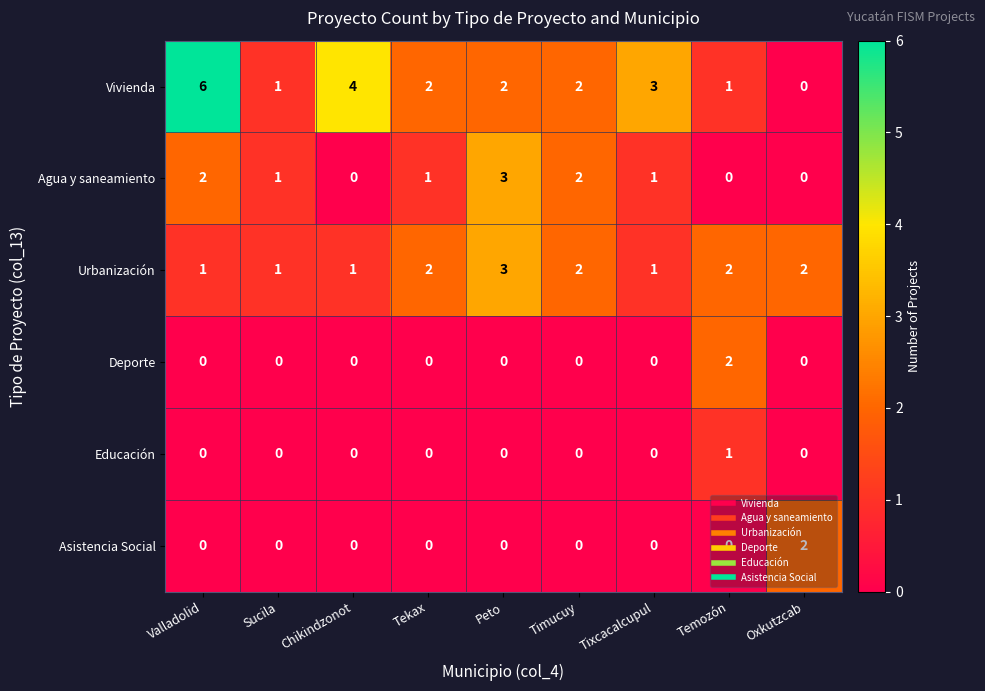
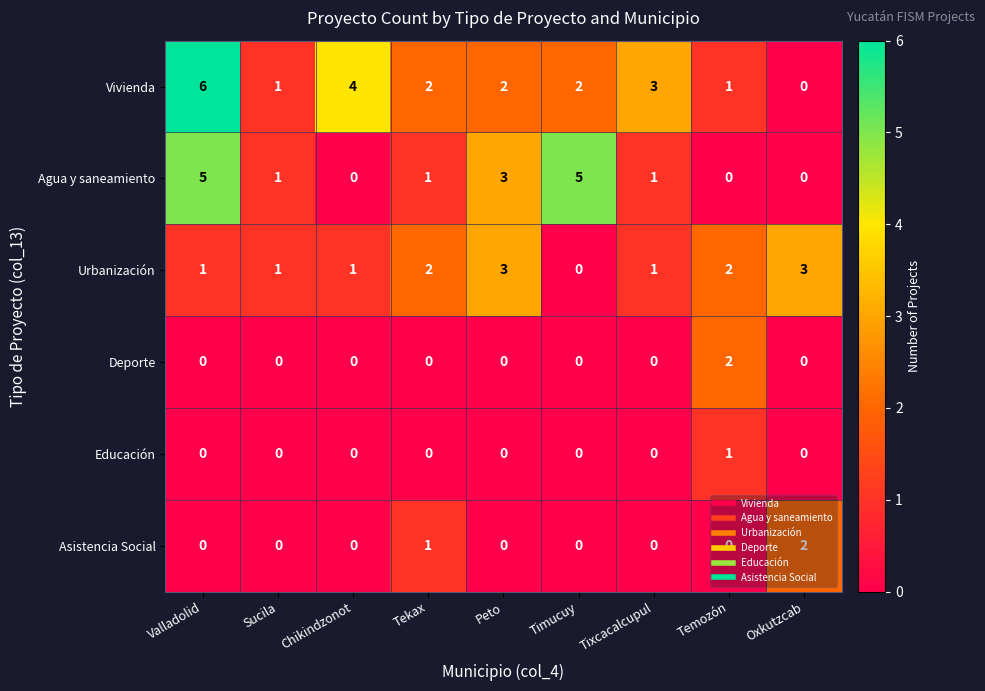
  {
    "Vivienda": {
      "Valladolid": 6,
      "Sucila": 1,
      "Chikindzonot": 4,
      "Tekax": 2,
      "Peto": 2,
      "Timucuy": 2,
      "Tixcacalcupul": 3,
      "Temozón": 1,
      "Oxkutzcab": 0
    },
    "Agua y saneamiento": {
-     "Valladolid": 2,
+     "Valladolid": 5,
      "Sucila": 1,
      "Chikindzonot": 0,
      "Tekax": 1,
      "Peto": 3,
-     "Timucuy": 2,
+     "Timucuy": 5,
      "Tixcacalcupul": 1,
      "Temozón": 0,
      "Oxkutzcab": 0
    },
    "Urbanización": {
      "Valladolid": 1,
      "Sucila": 1,
      "Chikindzonot": 1,
      "Tekax": 2,
      "Peto": 3,
-     "Timucuy": 2,
+     "Timucuy": 0,
      "Tixcacalcupul": 1,
      "Temozón": 2,
-     "Oxkutzcab": 2
+     "Oxkutzcab": 3
    },
    "Deporte": {
      "Valladolid": 0,
      "Sucila": 0,
      "Chikindzonot": 0,
      "Tekax": 0,
      "Peto": 0,
      "Timucuy": 0,
      "Tixcacalcupul": 0,
      "Temozón": 2,
      "Oxkutzcab": 0
    },
    "Educación": {
      "Valladolid": 0,
      "Sucila": 0,
      "Chikindzonot": 0,
      "Tekax": 0,
      "Peto": 0,
      "Timucuy": 0,
      "Tixcacalcupul": 0,
      "Temozón": 1,
      "Oxkutzcab": 0
    },
    "Asistencia Social": {
      "Valladolid": 0,
      "Sucila": 0,
      "Chikindzonot": 0,
-     "Tekax": 0,
+     "Tekax": 1,
      "Peto": 0,
      "Timucuy": 0,
      "Tixcacalcupul": 0
    }
  }
